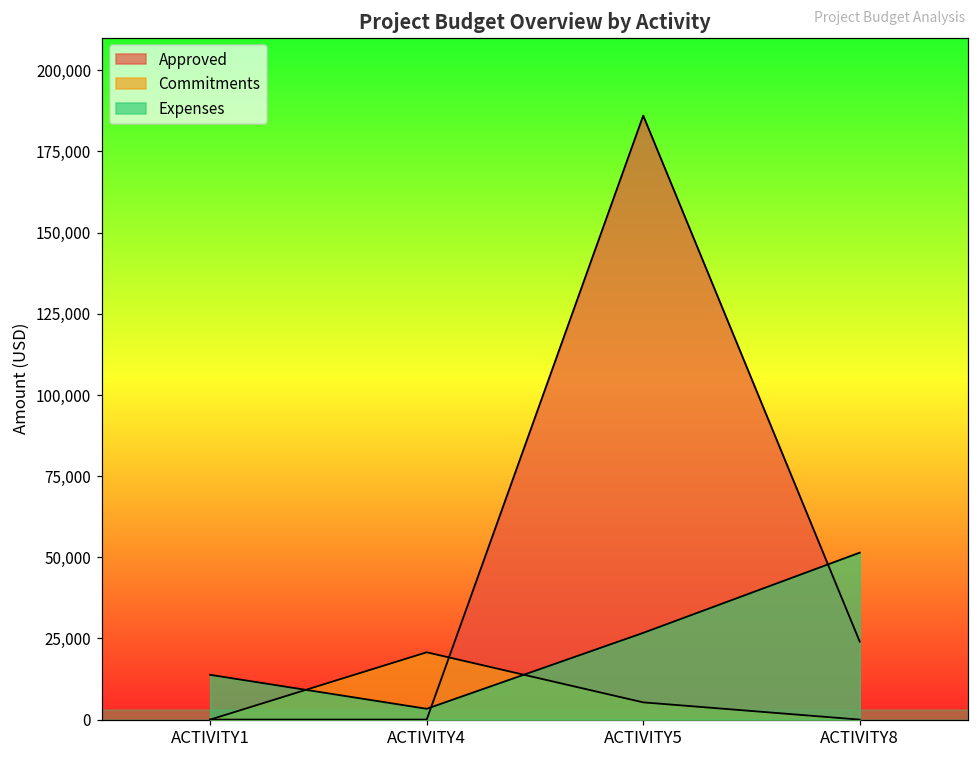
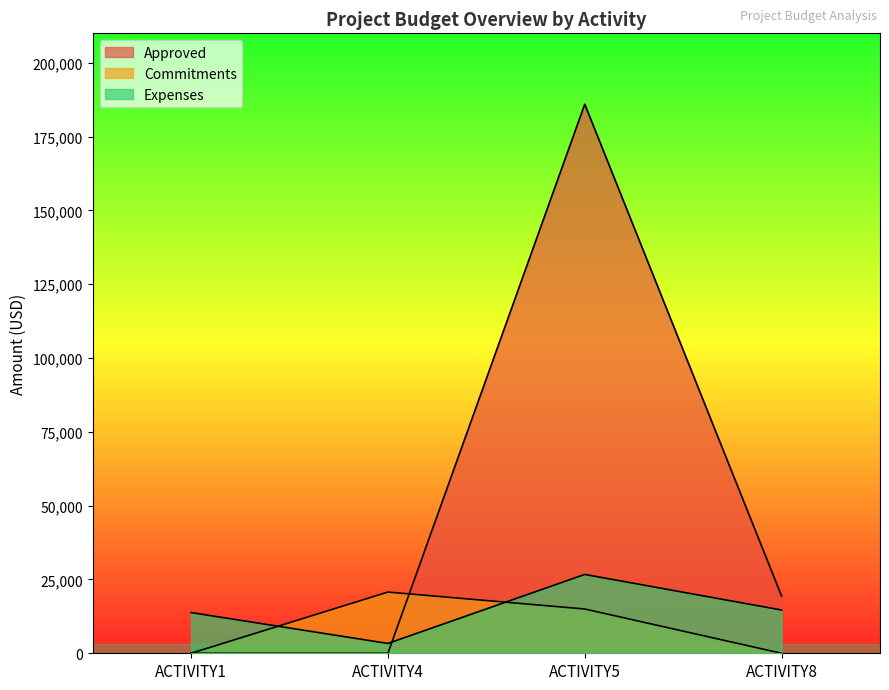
  {
    "Approved": {
      "ACTIVITY4": "0",
      "ACTIVITY5": "186,000",
-     "ACTIVITY8": "24,000"
+     "ACTIVITY8": "19,000"
    },
    "Commitments": {
      "ACTIVITY4": "21,000",
-     "ACTIVITY5": "5,000",
+     "ACTIVITY5": "15,000",
      "ACTIVITY8": "0"
    },
    "Expenses": {
      "ACTIVITY1": "14,000",
      "ACTIVITY4": "3,000",
      "ACTIVITY5": "27,000",
-     "ACTIVITY8": "51,000"
+     "ACTIVITY8": "15,000"
    }
  }
